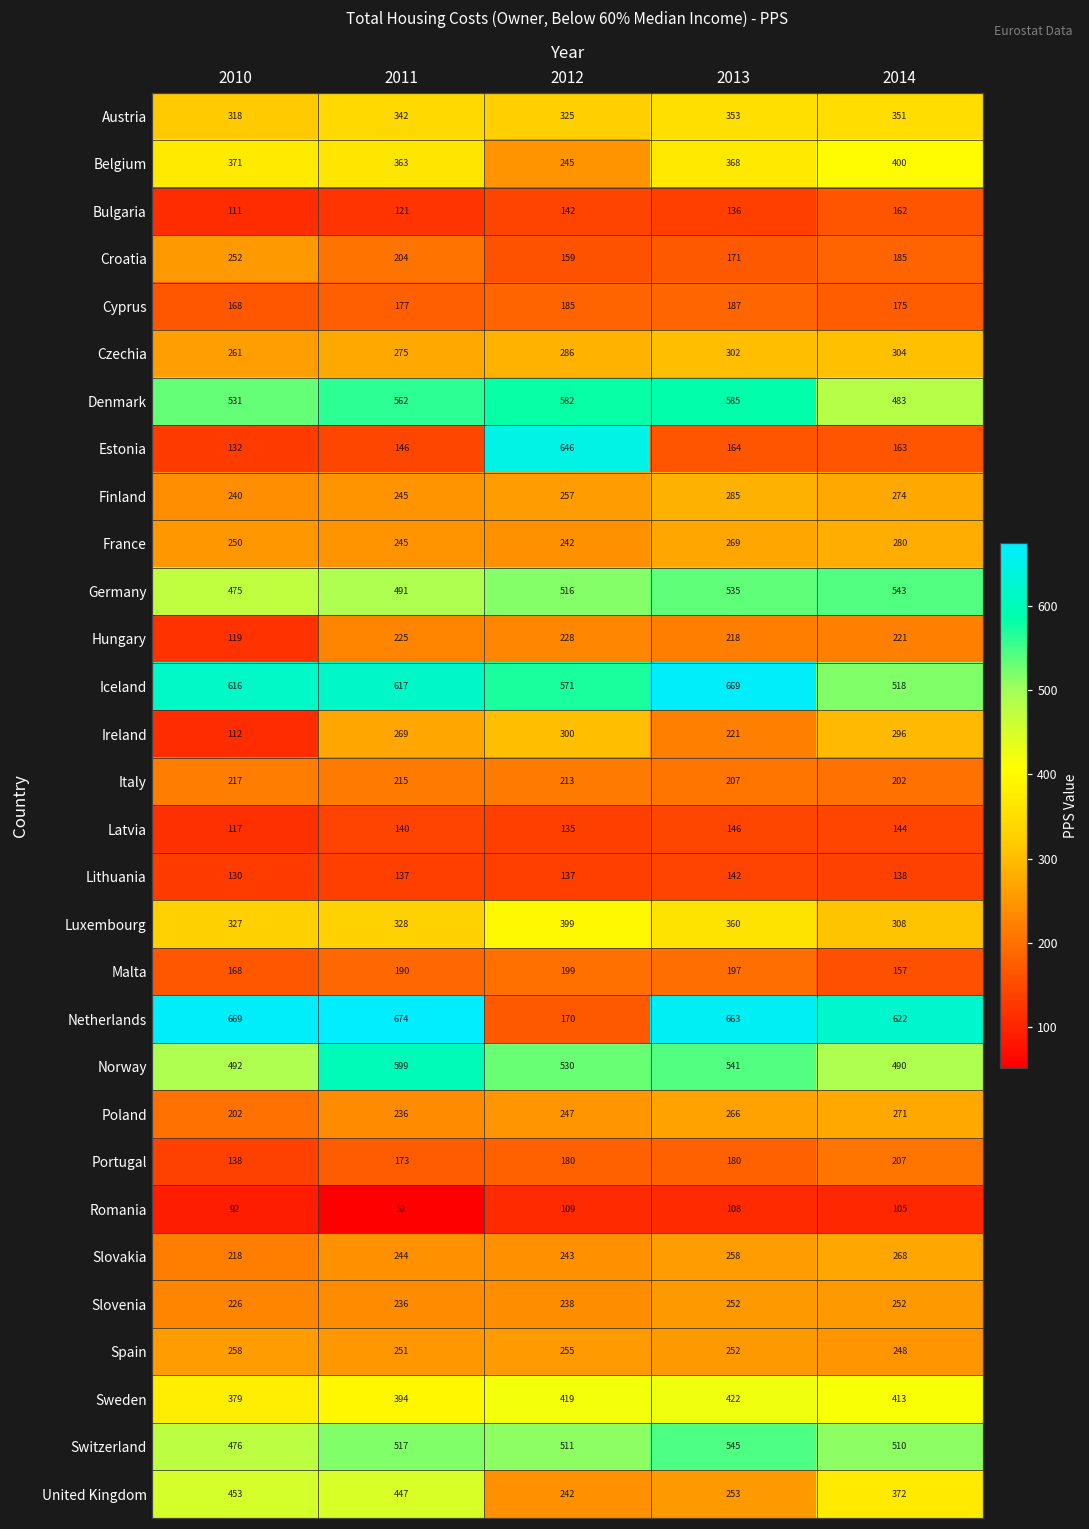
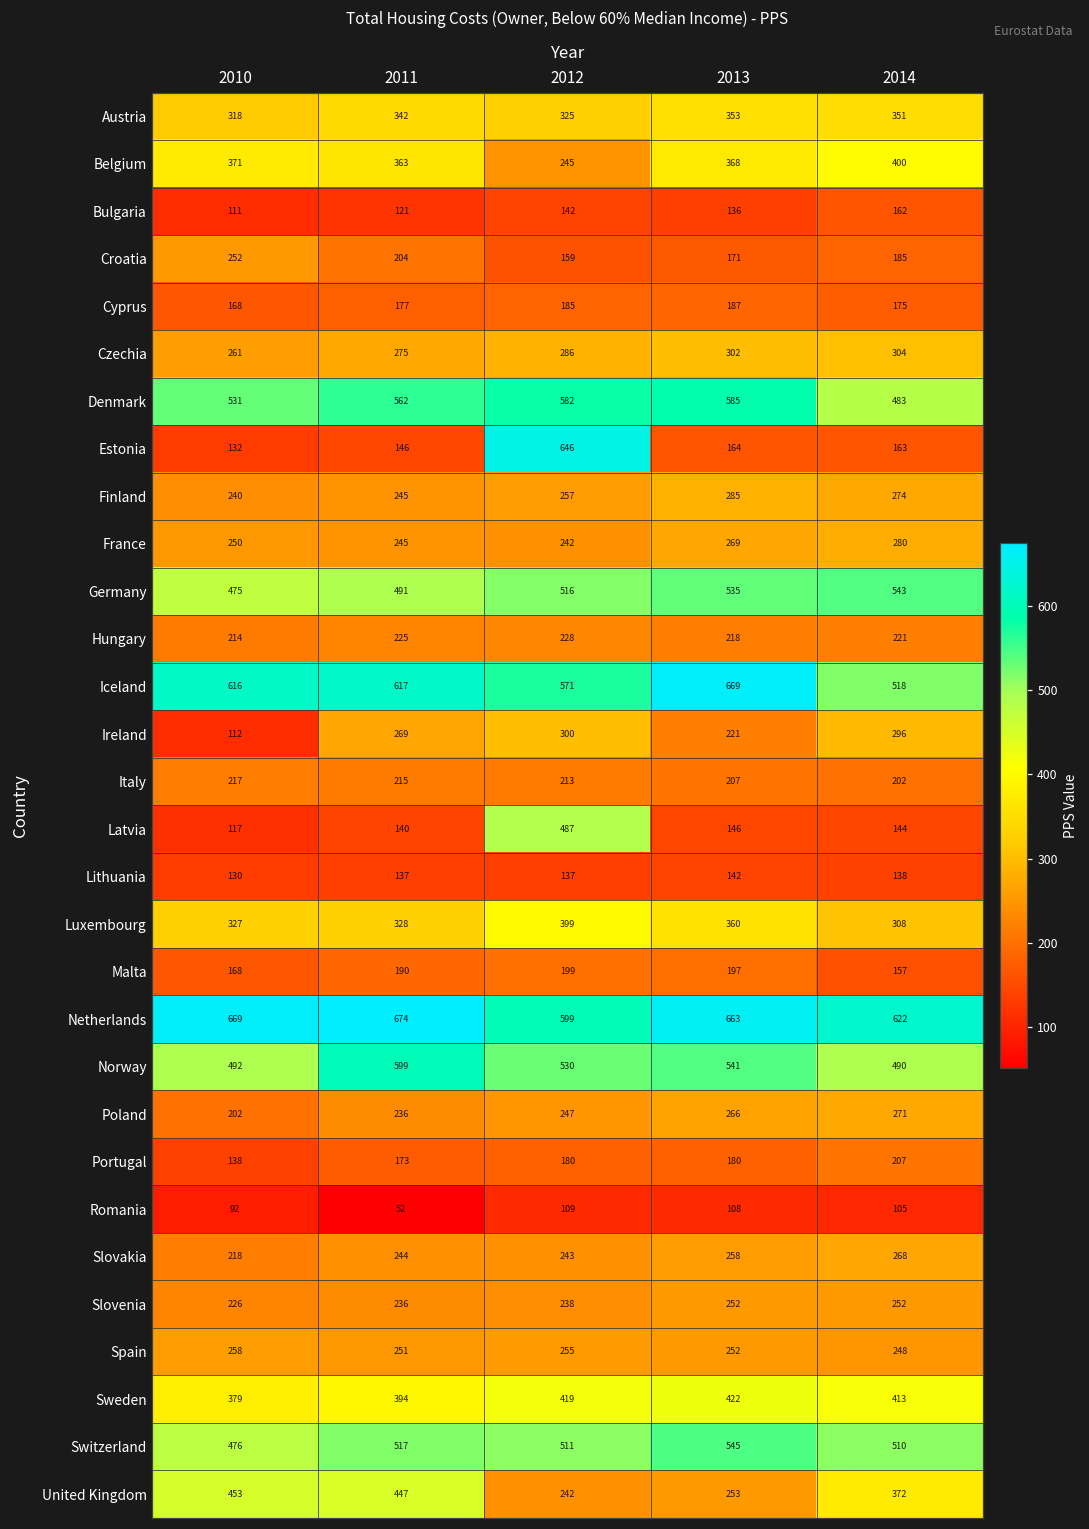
  {
    "Austria": {
      "2010": 318,
      "2011": 342,
      "2012": 325,
      "2013": 353,
      "2014": 351
    },
    "Belgium": {
      "2010": 371,
      "2011": 363,
      "2012": 245,
      "2013": 368,
      "2014": 400
    },
    "Bulgaria": {
      "2010": 111,
      "2011": 121,
      "2012": 142,
      "2013": 136,
      "2014": 162
    },
    "Croatia": {
      "2010": 252,
      "2011": 204,
      "2012": 159,
      "2013": 171,
      "2014": 185
    },
    "Cyprus": {
      "2010": 168,
      "2011": 177,
      "2012": 185,
      "2013": 187,
      "2014": 175
    },
    "Czechia": {
      "2010": 261,
      "2011": 275,
      "2012": 286,
      "2013": 302,
      "2014": 304
    },
    "Denmark": {
      "2010": 531,
      "2011": 562,
      "2012": 582,
      "2013": 585,
      "2014": 483
    },
    "Estonia": {
      "2010": 132,
      "2011": 146,
      "2012": 646,
      "2013": 164,
      "2014": 163
    },
    "Finland": {
      "2010": 240,
      "2011": 245,
      "2012": 257,
      "2013": 285,
      "2014": 274
    },
    "France": {
      "2010": 250,
      "2011": 245,
      "2012": 242,
      "2013": 269,
      "2014": 280
    },
    "Germany": {
      "2010": 475,
      "2011": 491,
      "2012": 516,
      "2013": 535,
      "2014": 543
    },
    "Hungary": {
-     "2010": 119,
+     "2010": 214,
      "2011": 225,
      "2012": 228,
      "2013": 218,
      "2014": 221
    },
    "Iceland": {
      "2010": 616,
      "2011": 617,
      "2012": 571,
      "2013": 669,
      "2014": 518
    },
    "Ireland": {
      "2010": 112,
      "2011": 269,
      "2012": 300,
      "2013": 221,
      "2014": 296
    },
    "Italy": {
      "2010": 217,
      "2011": 215,
      "2012": 213,
      "2013": 207,
      "2014": 202
    },
    "Latvia": {
      "2010": 117,
      "2011": 140,
-     "2012": 135,
+     "2012": 487,
      "2013": 146,
      "2014": 144
    },
    "Lithuania": {
      "2010": 130,
      "2011": 137,
      "2012": 137,
      "2013": 142,
      "2014": 138
    },
    "Luxembourg": {
      "2010": 327,
      "2011": 328,
      "2012": 399,
      "2013": 360,
      "2014": 308
    },
    "Malta": {
      "2010": 168,
      "2011": 190,
      "2012": 199,
      "2013": 197,
      "2014": 157
    },
    "Netherlands": {
      "2010": 669,
      "2011": 674,
-     "2012": 170,
+     "2012": 599,
      "2013": 663,
      "2014": 622
    },
    "Norway": {
      "2010": 492,
      "2011": 599,
      "2012": 530,
      "2013": 541,
      "2014": 490
    },
    "Poland": {
      "2010": 202,
      "2011": 236,
      "2012": 247,
      "2013": 266,
      "2014": 271
    },
    "Portugal": {
      "2010": 138,
      "2011": 173,
      "2012": 180,
      "2013": 180,
      "2014": 207
    },
    "Romania": {
      "2010": 92,
      "2011": 52,
      "2012": 109,
      "2013": 108,
      "2014": 105
    },
    "Slovakia": {
      "2010": 218,
      "2011": 244,
      "2012": 243,
      "2013": 258,
      "2014": 268
    },
    "Slovenia": {
      "2010": 226,
      "2011": 236,
      "2012": 238,
      "2013": 252,
      "2014": 252
    },
    "Spain": {
      "2010": 258,
      "2011": 251,
      "2012": 255,
      "2013": 252,
      "2014": 248
    },
    "Sweden": {
      "2010": 379,
      "2011": 394,
      "2012": 419,
      "2013": 422,
      "2014": 413
    },
    "Switzerland": {
      "2010": 476,
      "2011": 517,
      "2012": 511,
      "2013": 545,
      "2014": 510
    },
    "United Kingdom": {
      "2010": 453,
      "2011": 447,
      "2012": 242,
      "2013": 253,
      "2014": 372
    }
  }
